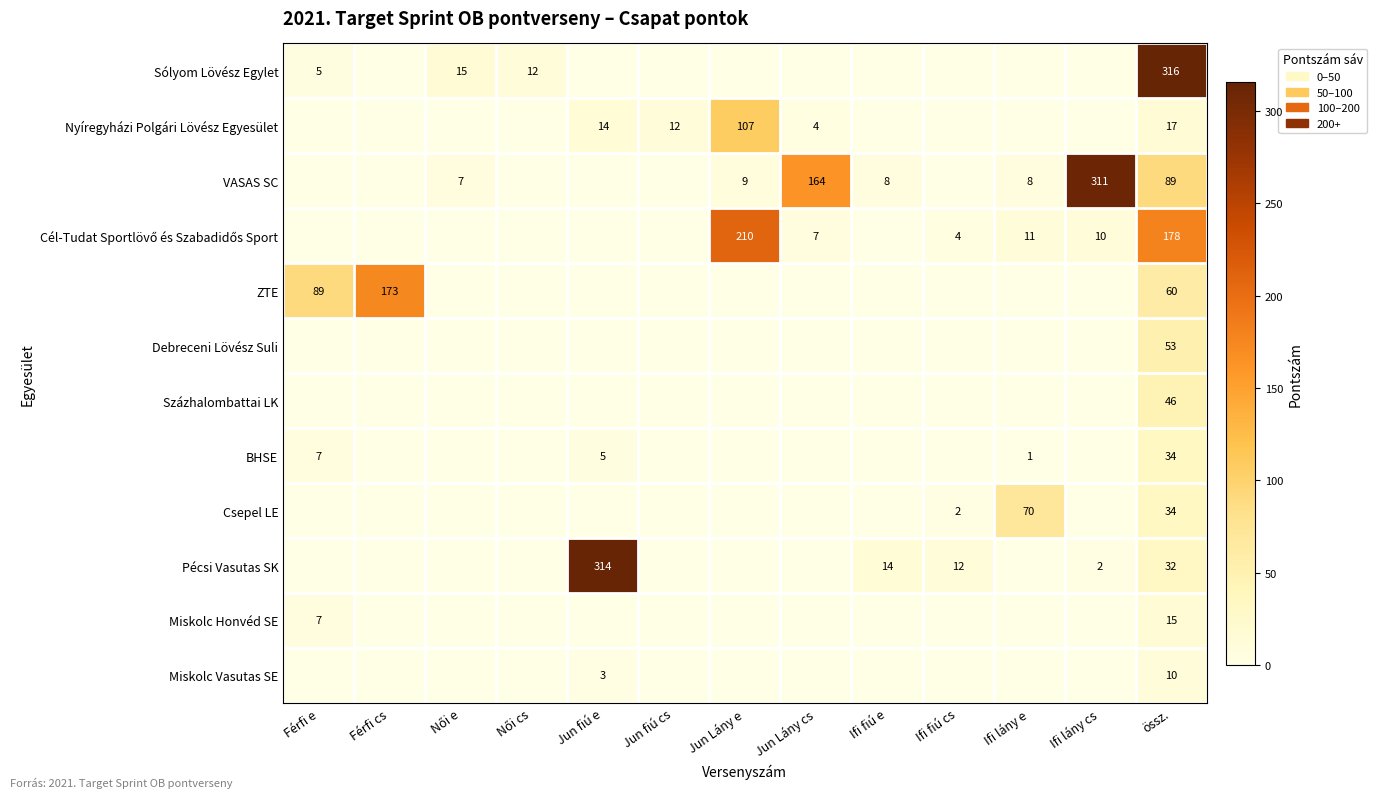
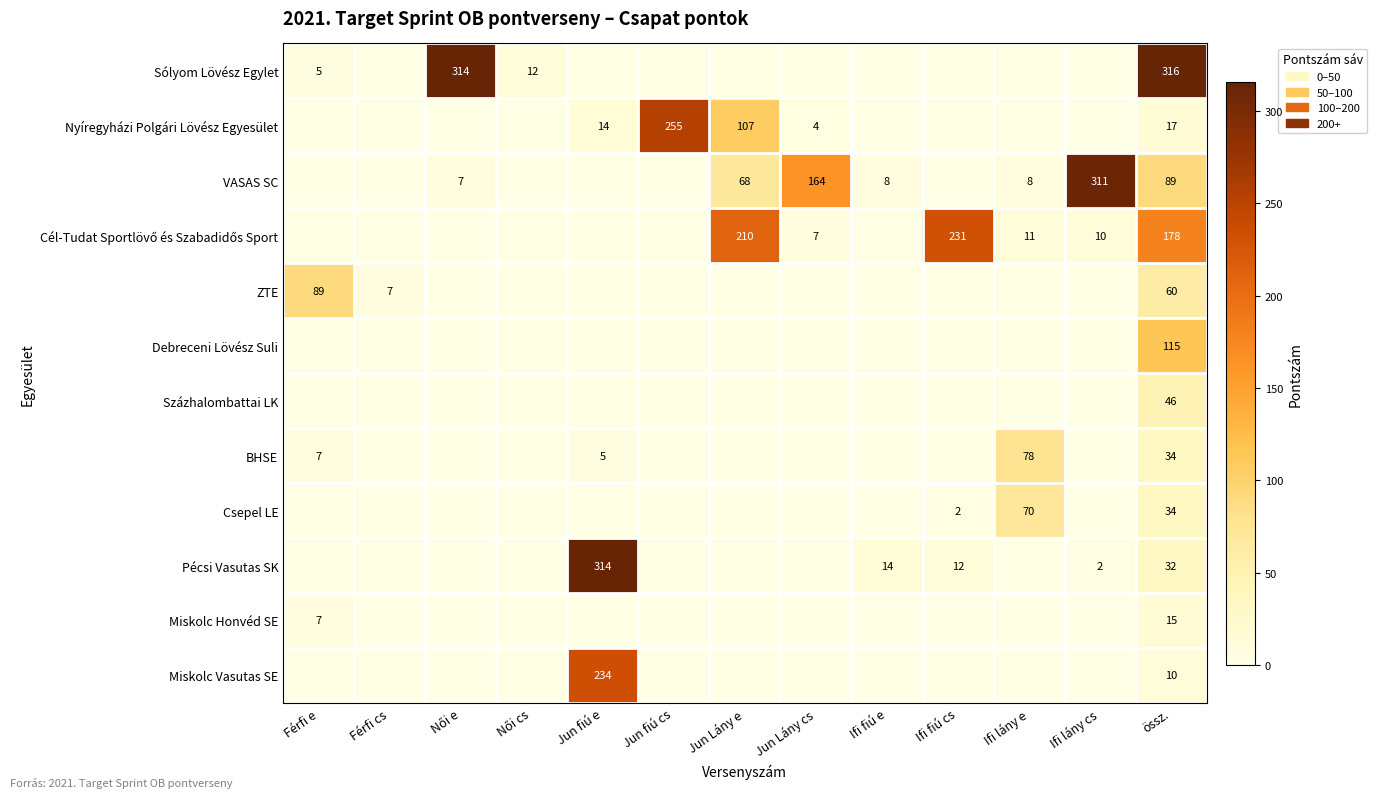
  {
    "Sólyom Lövész Egylet": {
      "Férfi e": 5,
-     "Női e": 15,
+     "Női e": 314,
      "Női cs": 12,
      "össz.": 316
    },
    "Nyíregyházi Polgári Lövész Egyesület": {
      "Jun fiú e": 14,
-     "Jun fiú cs": 12,
+     "Jun fiú cs": 255,
      "Jun Lány e": 107,
      "Jun Lány cs": 4,
      "össz.": 17
    },
    "VASAS SC": {
      "Női e": 7,
-     "Jun Lány e": 9,
+     "Jun Lány e": 68,
      "Jun Lány cs": 164,
      "Ifi fiú e": 8,
      "Ifi lány e": 8,
      "Ifi lány cs": 311,
      "össz.": 89
    },
    "Cél-Tudat Sportlövő és Szabadidős Sport": {
      "Jun Lány e": 210,
      "Jun Lány cs": 7,
-     "Ifi fiú cs": 4,
+     "Ifi fiú cs": 231,
      "Ifi lány e": 11,
      "Ifi lány cs": 10,
      "össz.": 178
    },
    "ZTE": {
      "Férfi e": 89,
-     "Férfi cs": 173,
+     "Férfi cs": 7,
      "össz.": 60
    },
    "Debreceni Lövész Suli": {
-     "össz.": 53
+     "össz.": 115
    },
    "Százhalombattai LK": {
      "össz.": 46
    },
    "BHSE": {
      "Férfi e": 7,
      "Jun fiú e": 5,
-     "Ifi lány e": 1,
+     "Ifi lány e": 78,
      "össz.": 34
    },
    "Csepel LE": {
      "Ifi fiú cs": 2,
      "Ifi lány e": 70,
      "össz.": 34
    },
    "Pécsi Vasutas SK": {
      "Jun fiú e": 314,
      "Ifi fiú e": 14,
      "Ifi fiú cs": 12,
      "Ifi lány cs": 2,
      "össz.": 32
    },
    "Miskolc Honvéd SE": {
      "Férfi e": 7,
      "össz.": 15
    },
    "Miskolc Vasutas SE": {
-     "Jun fiú e": 3,
+     "Jun fiú e": 234,
      "össz.": 10
    }
  }
